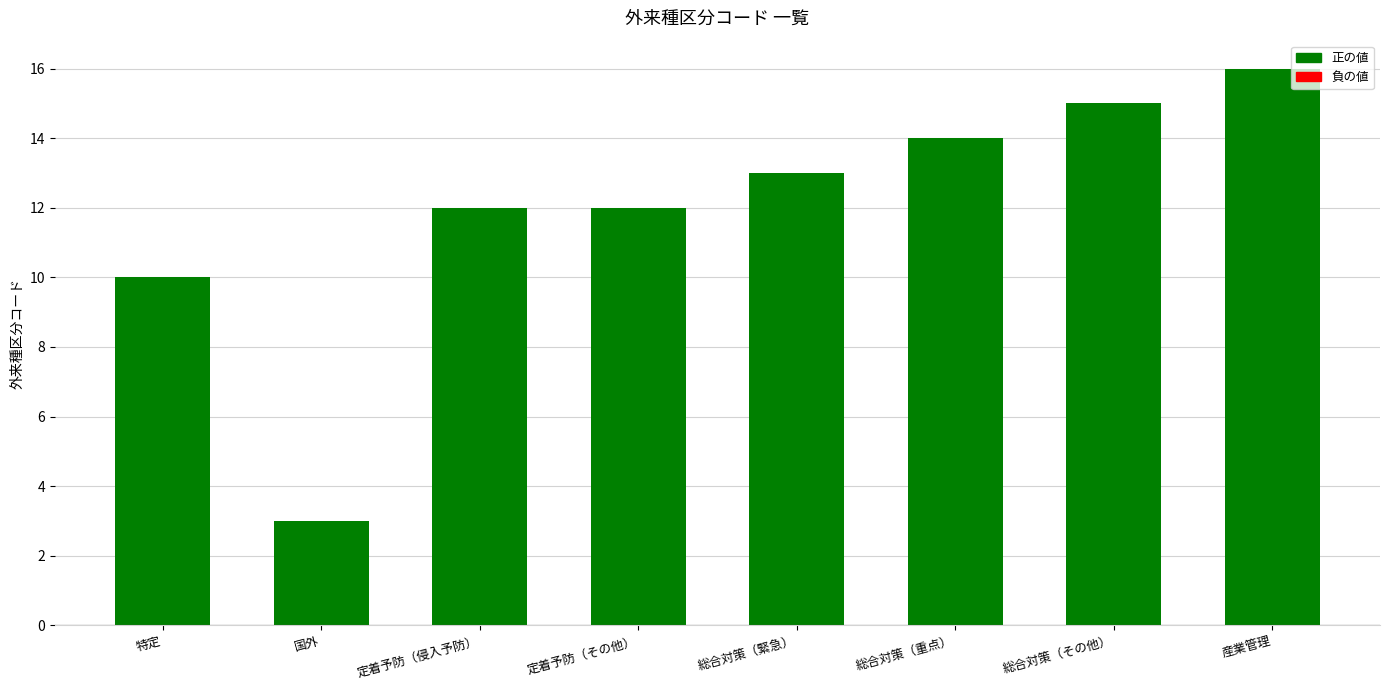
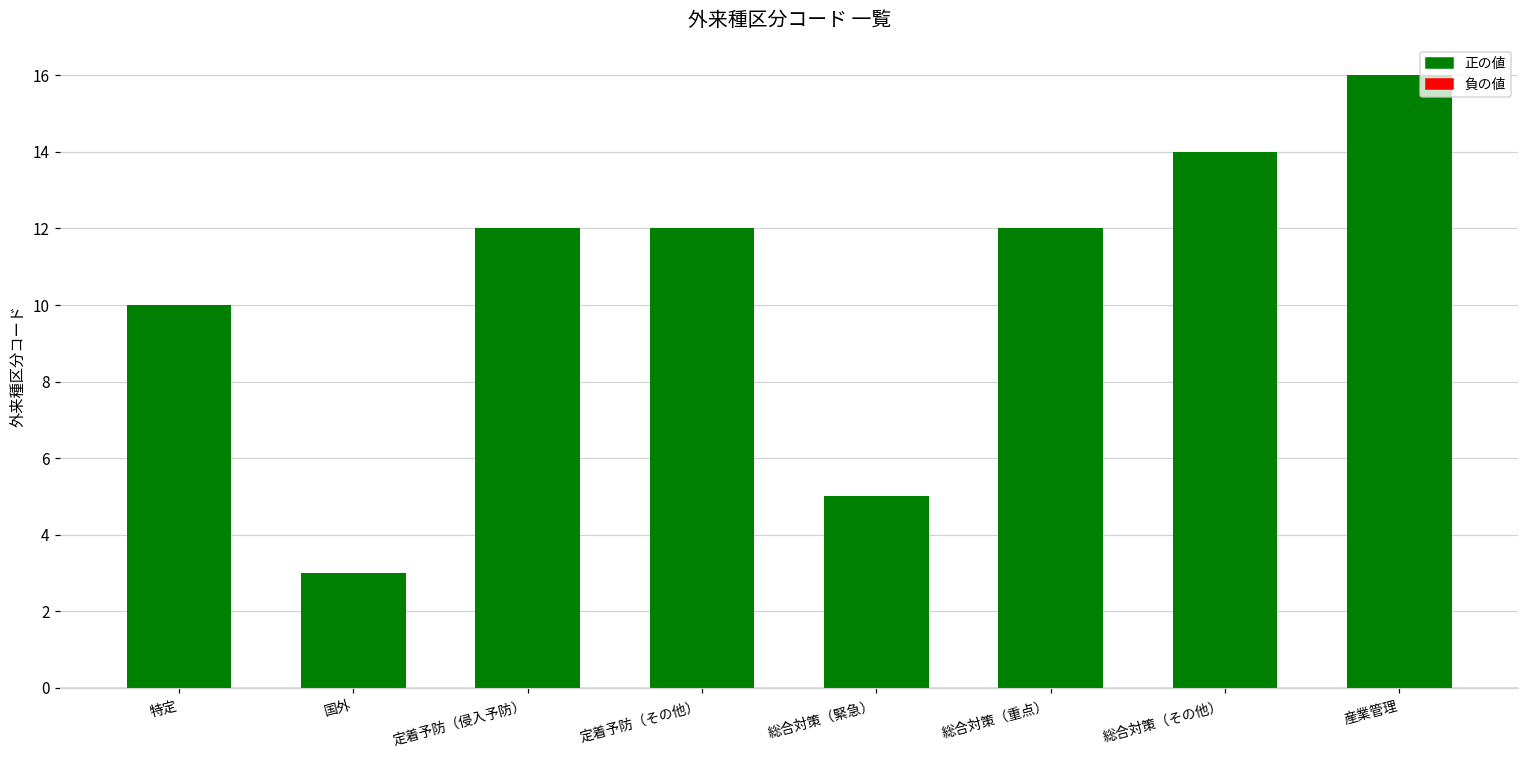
  {
    "特定": 10,
    "国外": 3,
    "定着予防（侵入予防）": 12,
    "定着予防（その他）": 12,
-   "総合対策（緊急）": 13,
-   "総合対策（重点）": 14,
-   "総合対策（その他）": 15,
+   "総合対策（緊急）": 5,
+   "総合対策（重点）": 12,
+   "総合対策（その他）": 14,
    "産業管理": 16
  }
